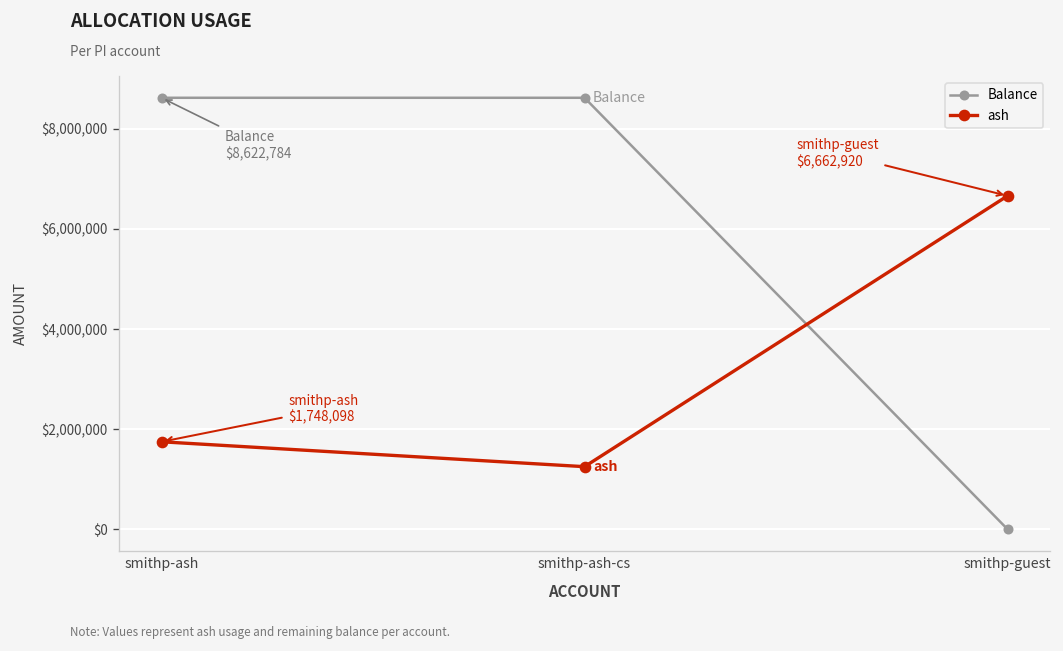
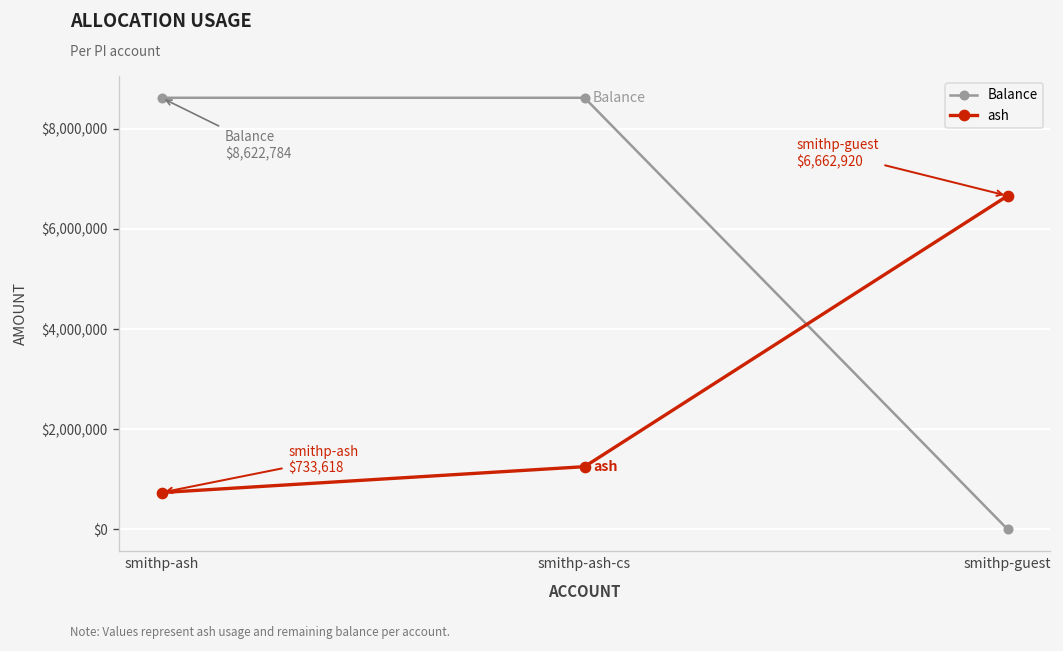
  {
    "Balance": {
      "smithp-ash": "$8,622,784"
    },
    "ash": {
-     "smithp-ash": "$1,748,098",
+     "smithp-ash": "$733,618",
      "smithp-guest": "$6,662,920"
    }
  }
